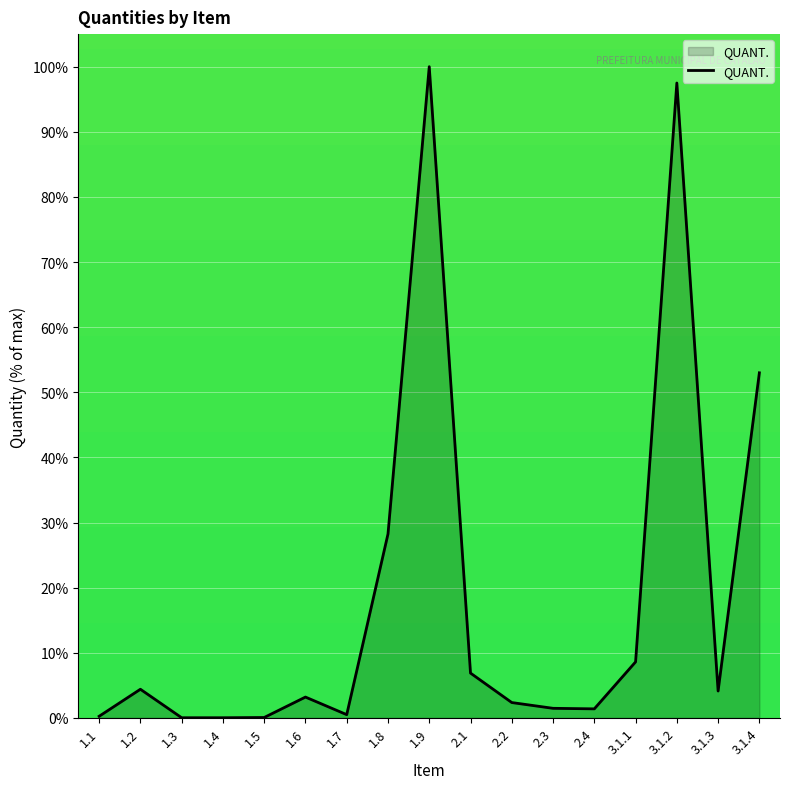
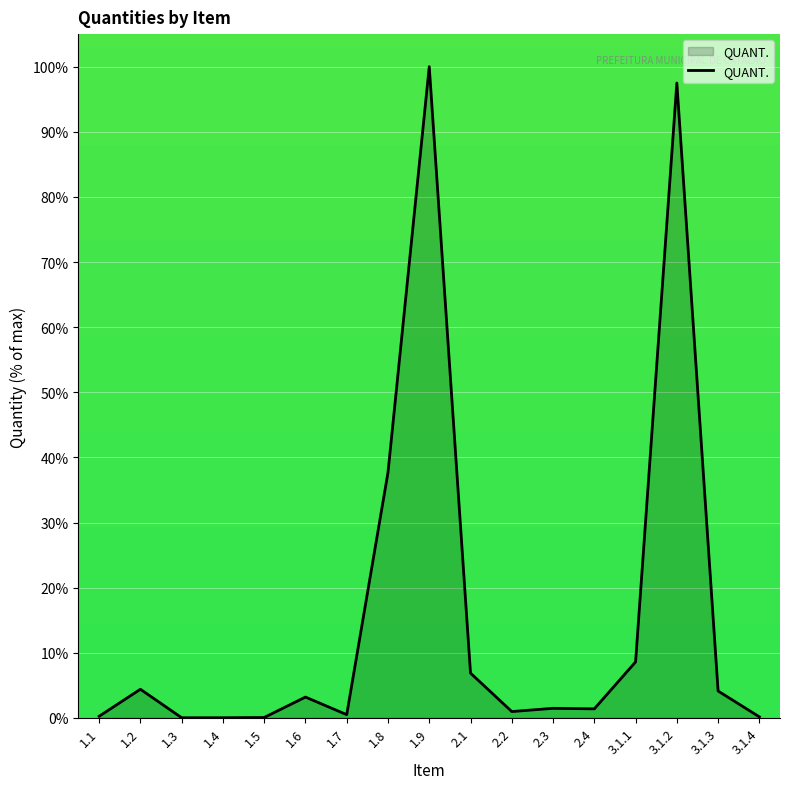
  {
    "1.1": "0%",
    "1.2": "4%",
    "1.3": "0%",
    "1.4": "0%",
    "1.5": "0%",
    "1.6": "3%",
    "1.7": "1%",
-   "1.8": "28%",
+   "1.8": "38%",
    "1.9": "100%",
    "2.1": "7%",
-   "2.2": "2%",
+   "2.2": "1%",
    "2.3": "1%",
    "2.4": "1%",
    "3.1.1": "9%",
    "3.1.2": "97%",
    "3.1.3": "4%",
-   "3.1.4": "53%"
+   "3.1.4": "0%"
  }
